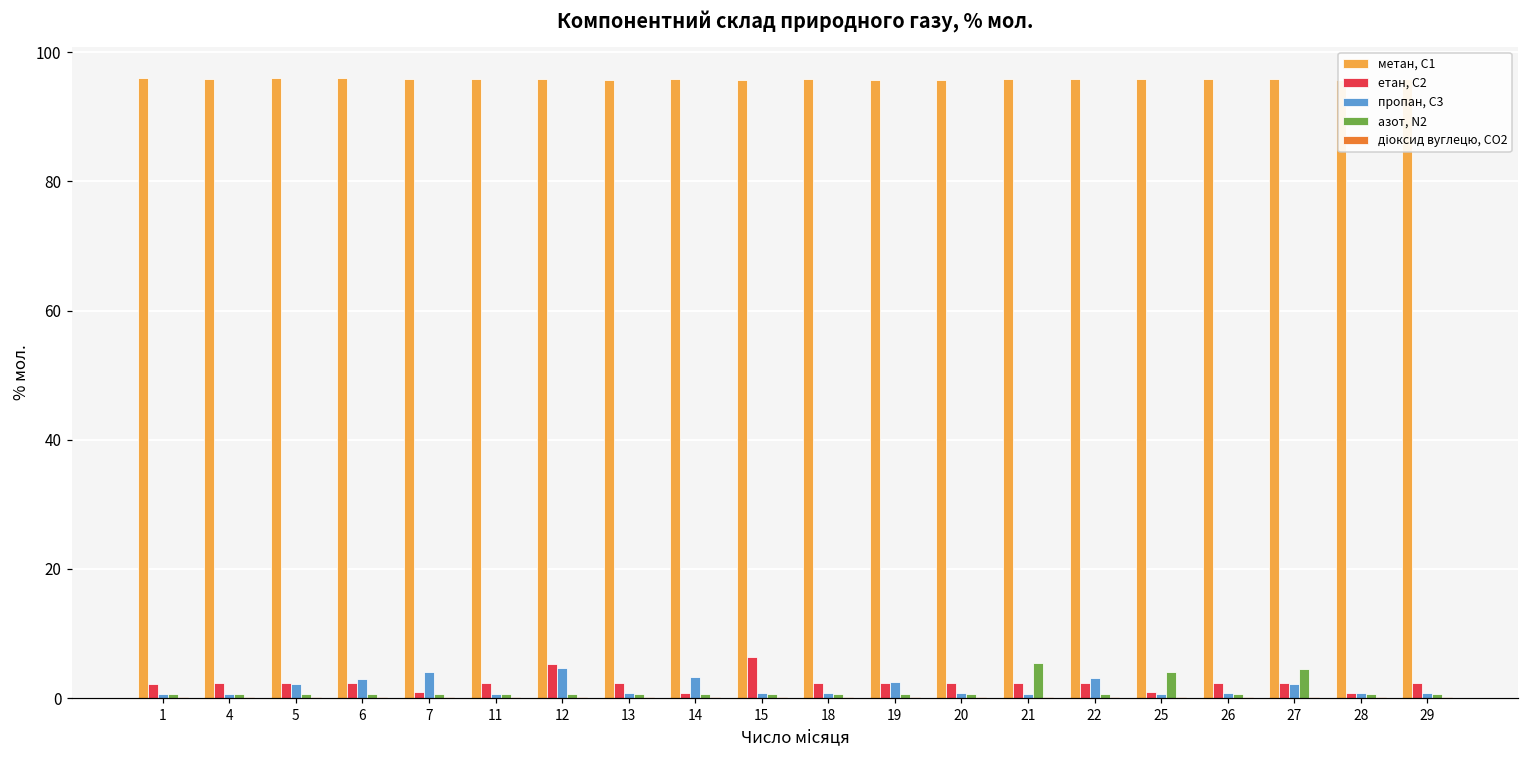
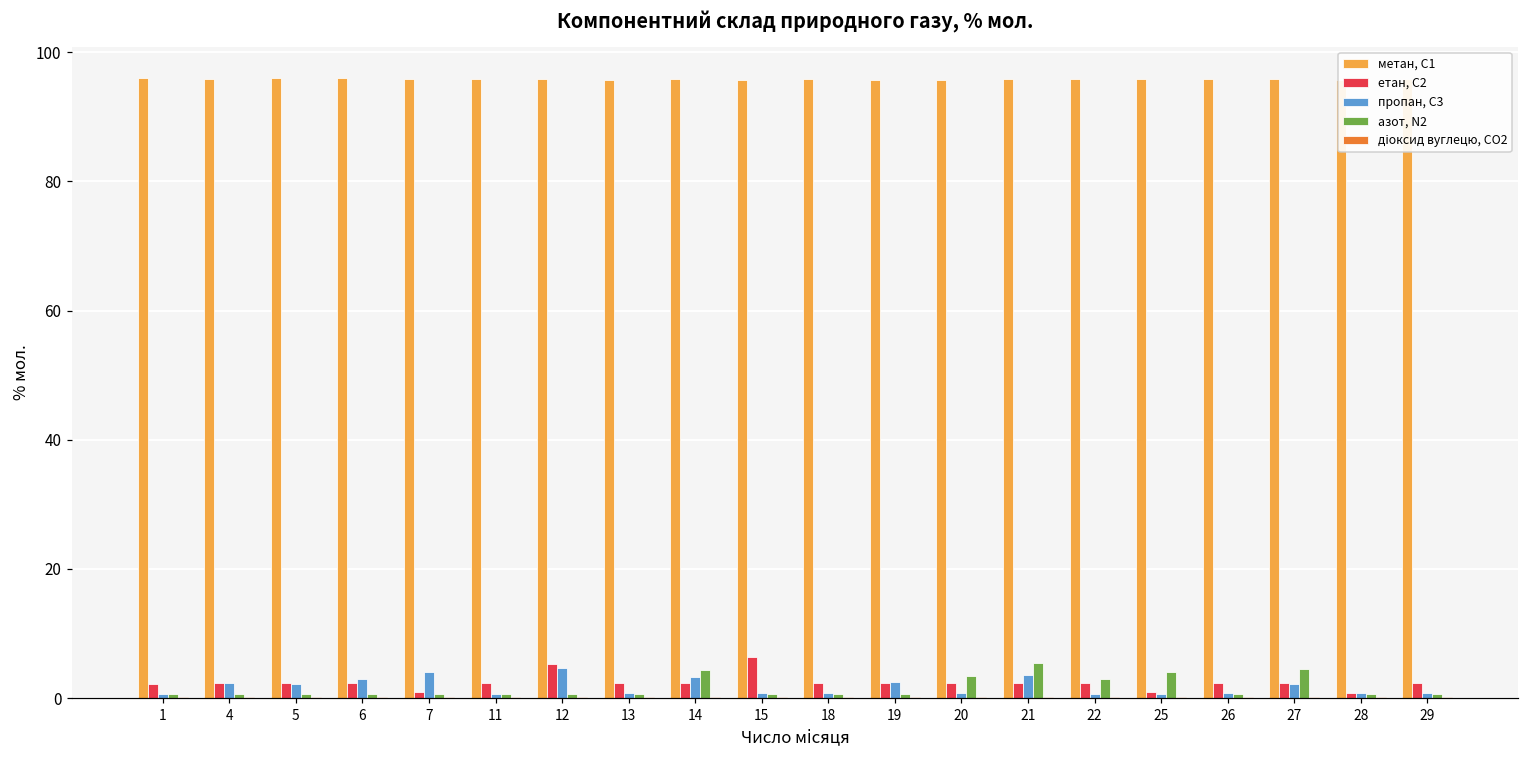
  {
    "етан, С2": {
      "1": 2,
      "4": 2,
      "5": 2,
      "6": 2,
      "7": 1,
      "11": 2,
      "12": 5,
      "13": 2,
-     "14": 1,
+     "14": 2,
      "15": 6,
      "18": 2,
      "19": 2,
      "20": 2,
      "21": 2,
      "22": 2,
      "25": 1,
      "26": 2,
      "27": 2,
      "28": 1,
      "29": 2
    },
    "пропан, С3": {
      "1": 1,
-     "4": 1,
+     "4": 2,
      "5": 2,
      "6": 3,
      "7": 4,
      "11": 1,
      "12": 5,
      "13": 1,
      "14": 3,
      "15": 1,
      "18": 1,
      "19": 2,
      "20": 1,
-     "21": 1,
-     "22": 3,
+     "21": 4,
+     "22": 1,
      "25": 1,
      "26": 1,
      "27": 2,
      "28": 1,
      "29": 1
    },
    "азот, N2": {
      "1": 1,
      "4": 1,
      "5": 1,
      "6": 1,
      "7": 1,
      "11": 1,
      "12": 1,
      "13": 1,
-     "14": 1,
+     "14": 4,
      "15": 1,
      "18": 1,
      "19": 1,
-     "20": 1,
+     "20": 3,
      "21": 5,
-     "22": 1,
+     "22": 3,
      "25": 4,
      "26": 1,
      "27": 5,
      "28": 1,
      "29": 1
    }
  }
